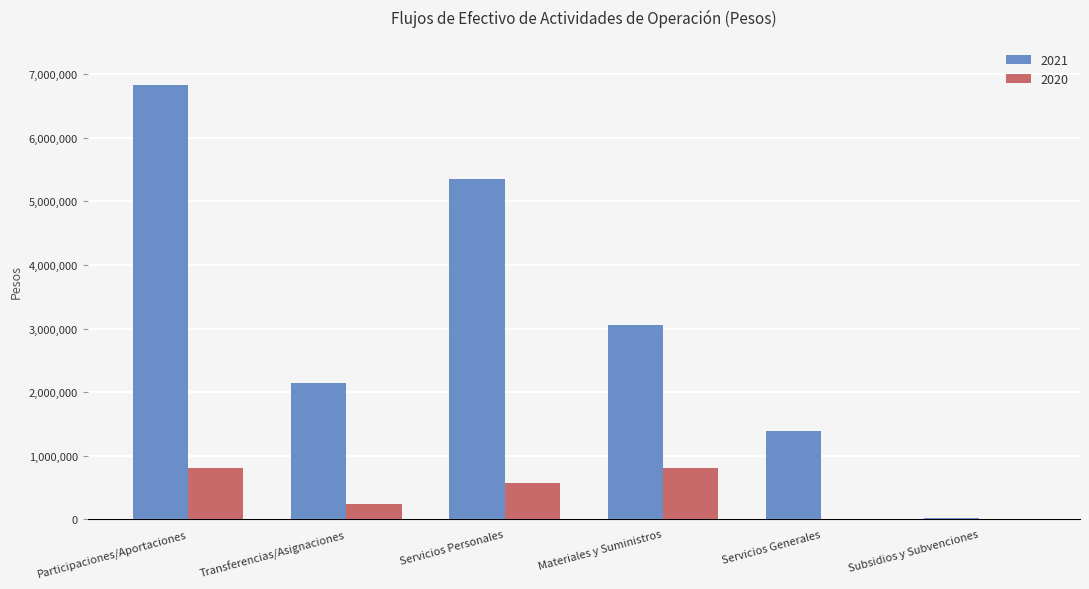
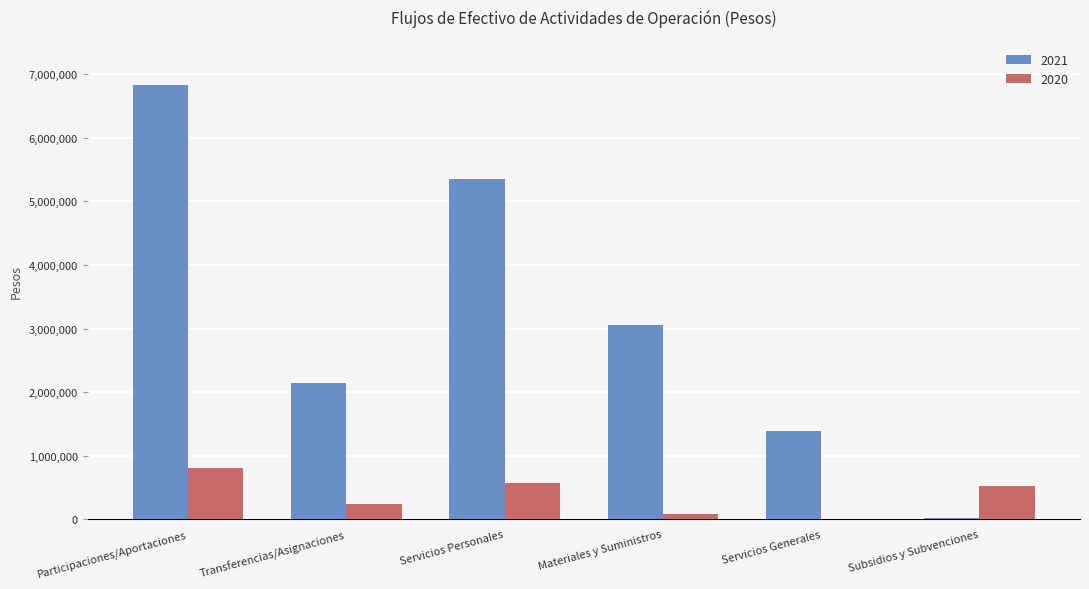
  {
    "2021": {
      "Participaciones/Aportaciones": "6,800,000",
      "Transferencias/Asignaciones": "2,100,000",
      "Servicios Personales": "5,300,000",
      "Materiales y Suministros": "3,100,000",
      "Servicios Generales": "1,400,000"
    },
    "2020": {
      "Participaciones/Aportaciones": "800,000",
      "Transferencias/Asignaciones": "200,000",
      "Servicios Personales": "600,000",
-     "Materiales y Suministros": "800,000",
-     "Subsidios y Subvenciones": "0"
+     "Materiales y Suministros": "100,000",
+     "Subsidios y Subvenciones": "500,000"
    }
  }
